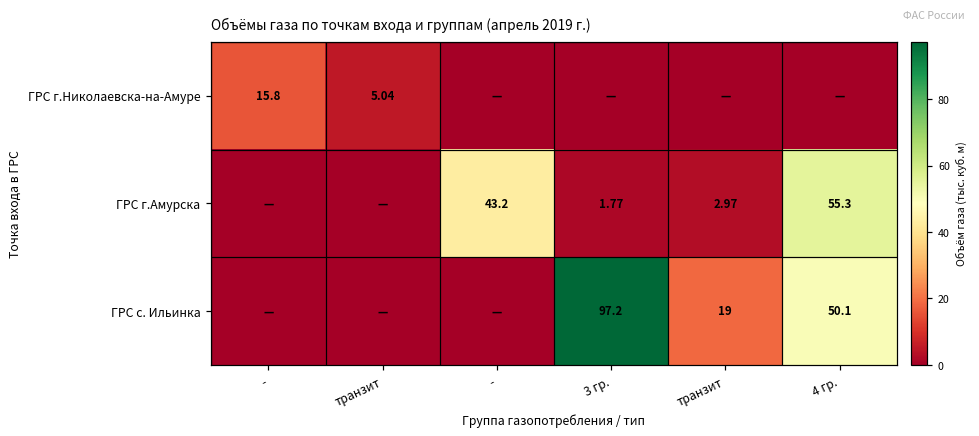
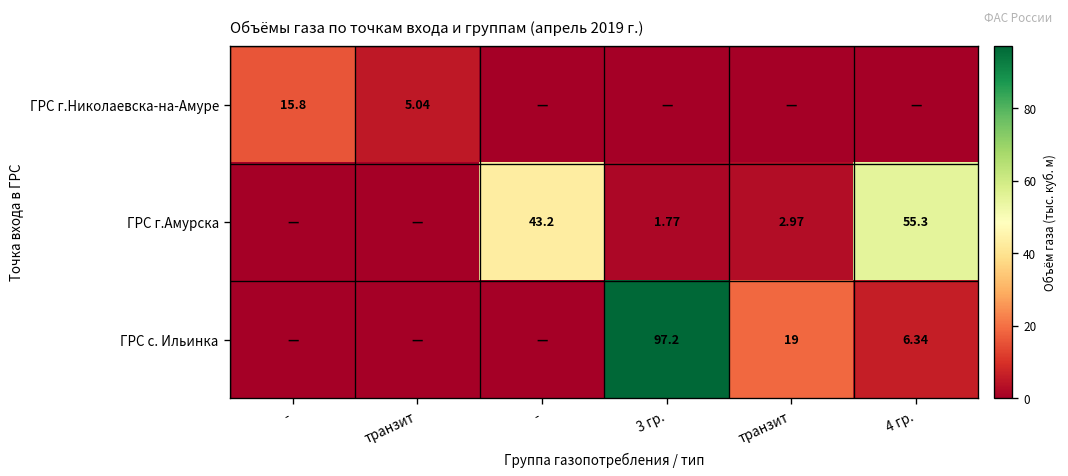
  {
    "ГРС г.Амурска": {
      "3 гр.": 1.77,
      "4 гр.": 55.3
    },
    "ГРС с. Ильинка": {
      "3 гр.": 97.2,
-     "4 гр.": 50.1
+     "4 гр.": 6.34
    }
  }
